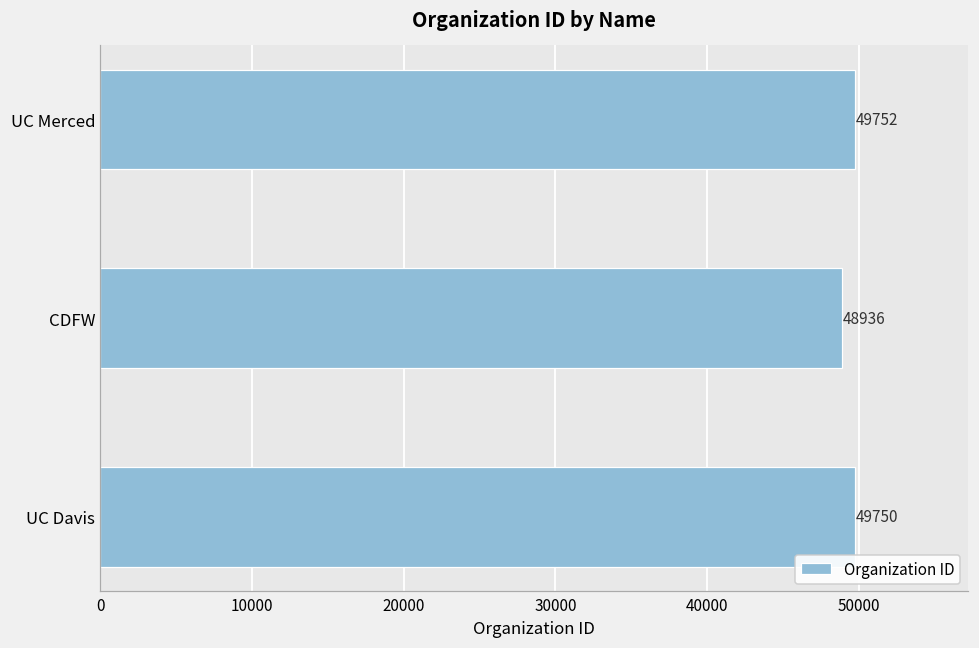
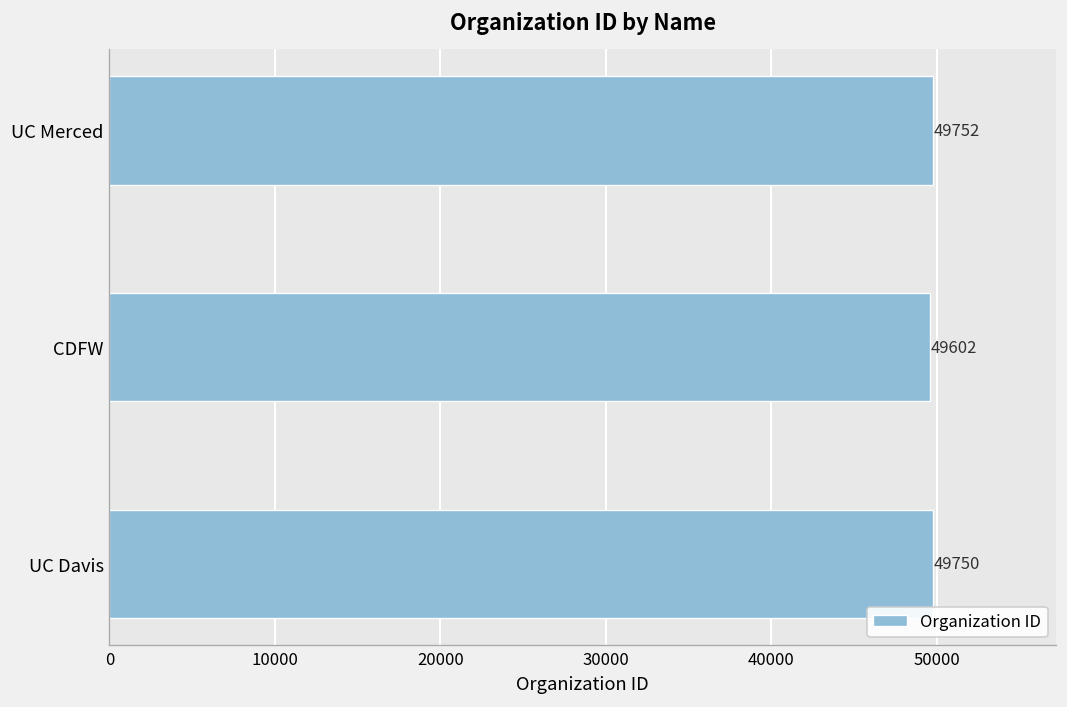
  {
    "UC Merced": 49752,
-   "CDFW": 48936,
+   "CDFW": 49602,
    "UC Davis": 49750
  }
